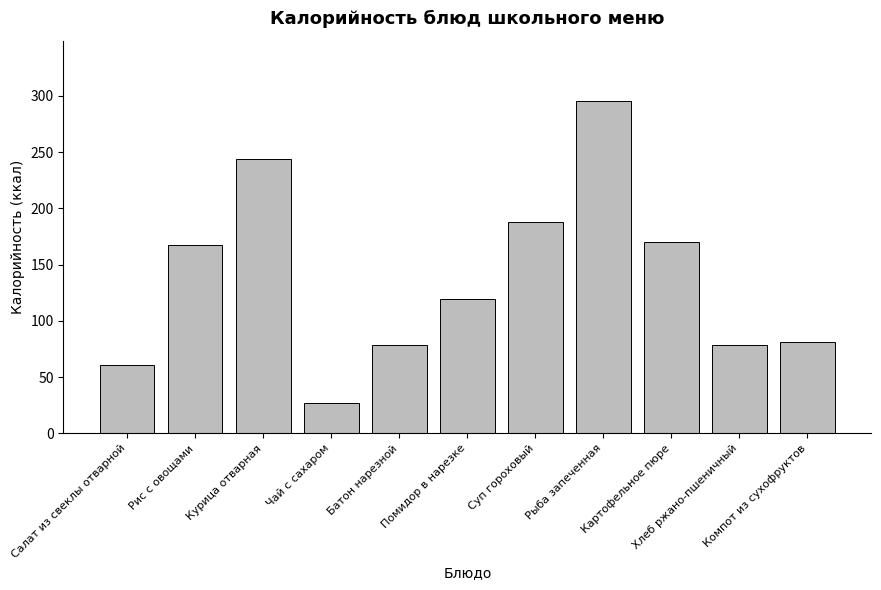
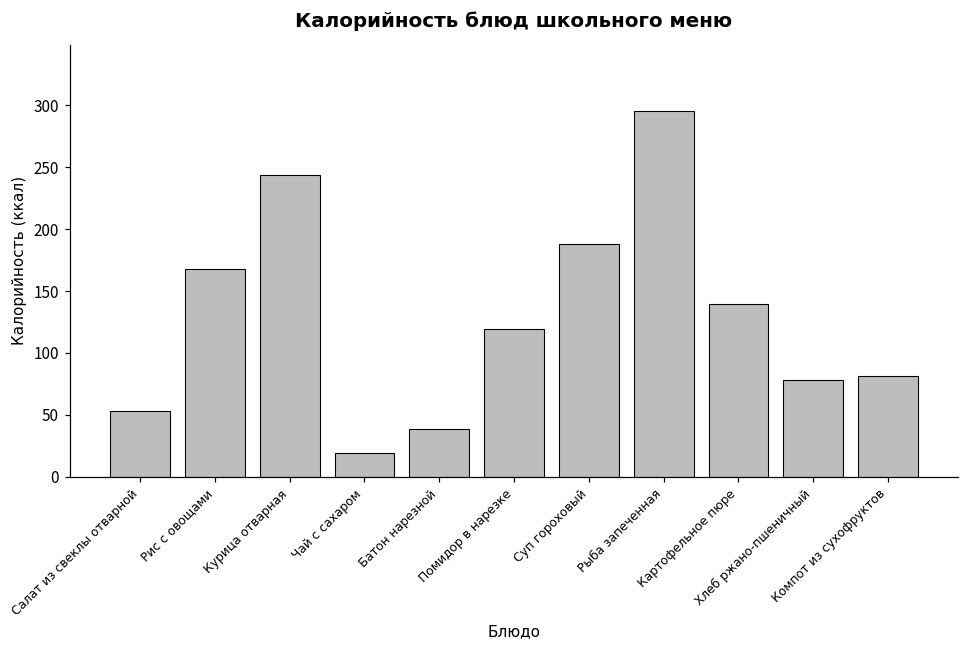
  {
-   "Салат из свеклы отварной": 61,
+   "Салат из свеклы отварной": 53,
    "Рис с овощами": 168,
    "Курица отварная": 244,
-   "Чай с сахаром": 27,
-   "Батон нарезной": 79,
+   "Чай с сахаром": 19,
+   "Батон нарезной": 39,
    "Помидор в нарезке": 119,
    "Суп гороховый": 188,
    "Рыба запеченная": 296,
-   "Картофельное пюре": 170,
+   "Картофельное пюре": 139,
    "Хлеб ржано-пшеничный": 78,
    "Компот из сухофруктов": 81
  }
